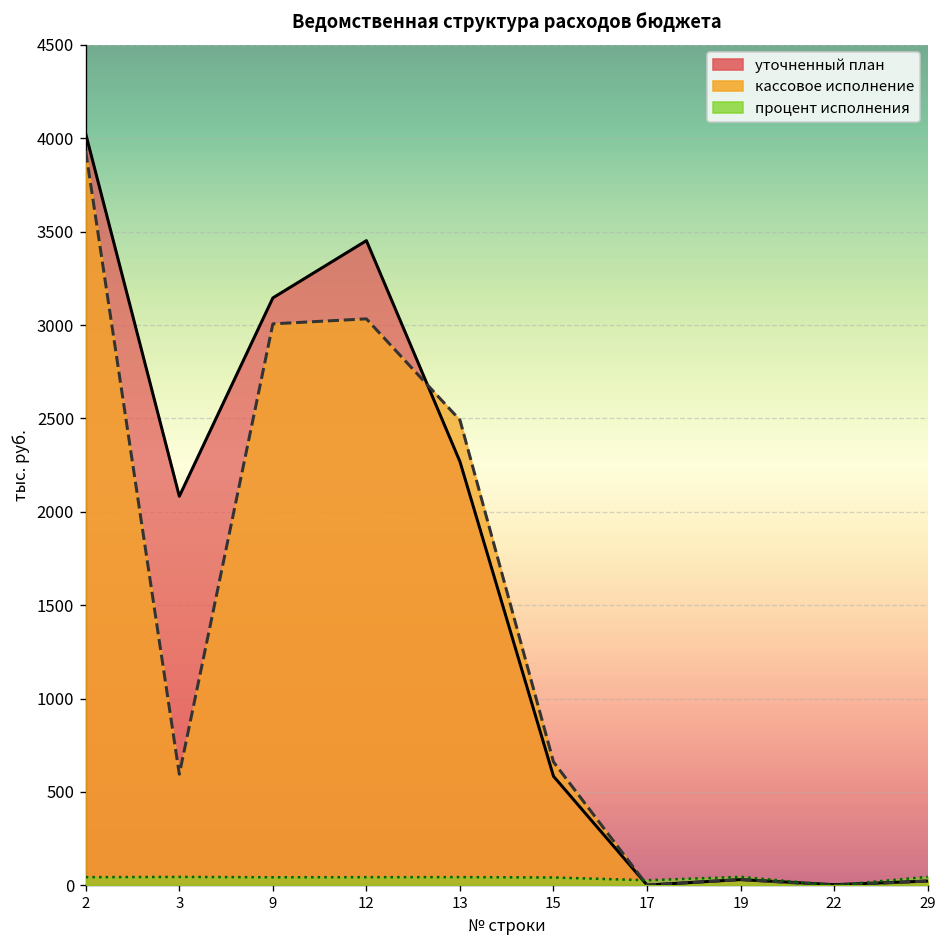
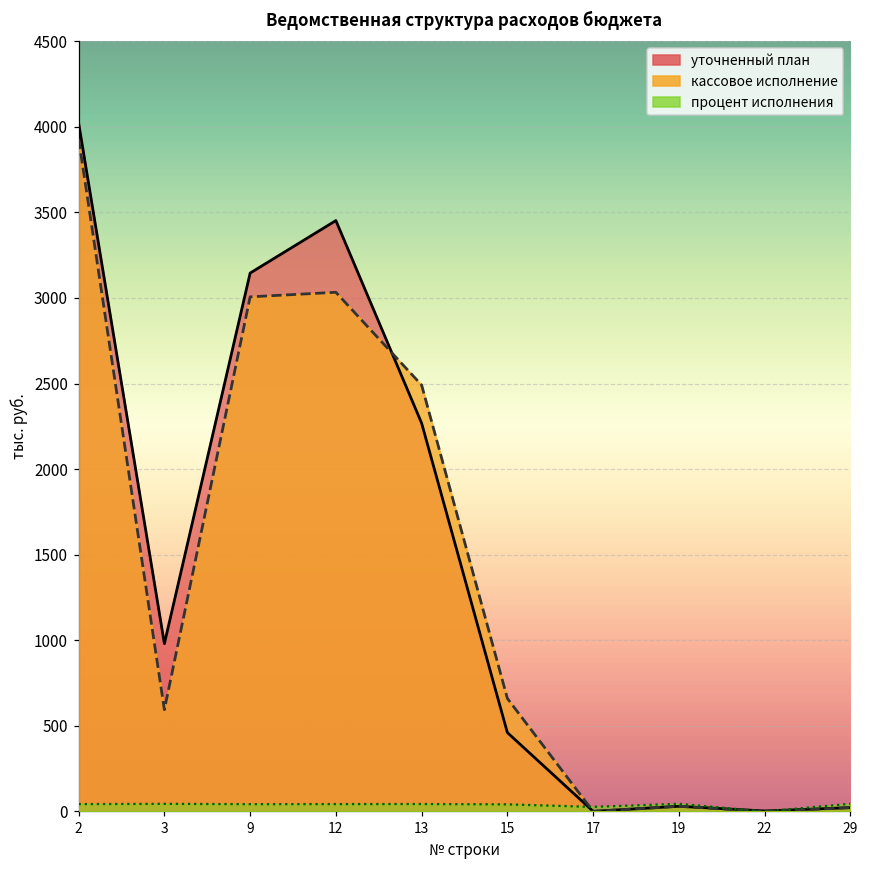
  {
    "уточненный план": {
      "2": 4020,
-     "3": 2080,
+     "3": 980,
      "9": 3150,
      "12": 3450,
      "13": 2270,
-     "15": 580
+     "15": 460
    },
    "кассовое исполнение": {
      "2": 3930,
      "3": 590,
      "9": 3010,
      "12": 3030,
      "13": 2490,
      "15": 660
    },
    "процент исполнения": {
      "2": 40,
      "3": 40,
      "9": 40,
      "12": 40,
      "13": 40,
      "15": 40,
      "17": 30,
      "29": 50
    }
  }
